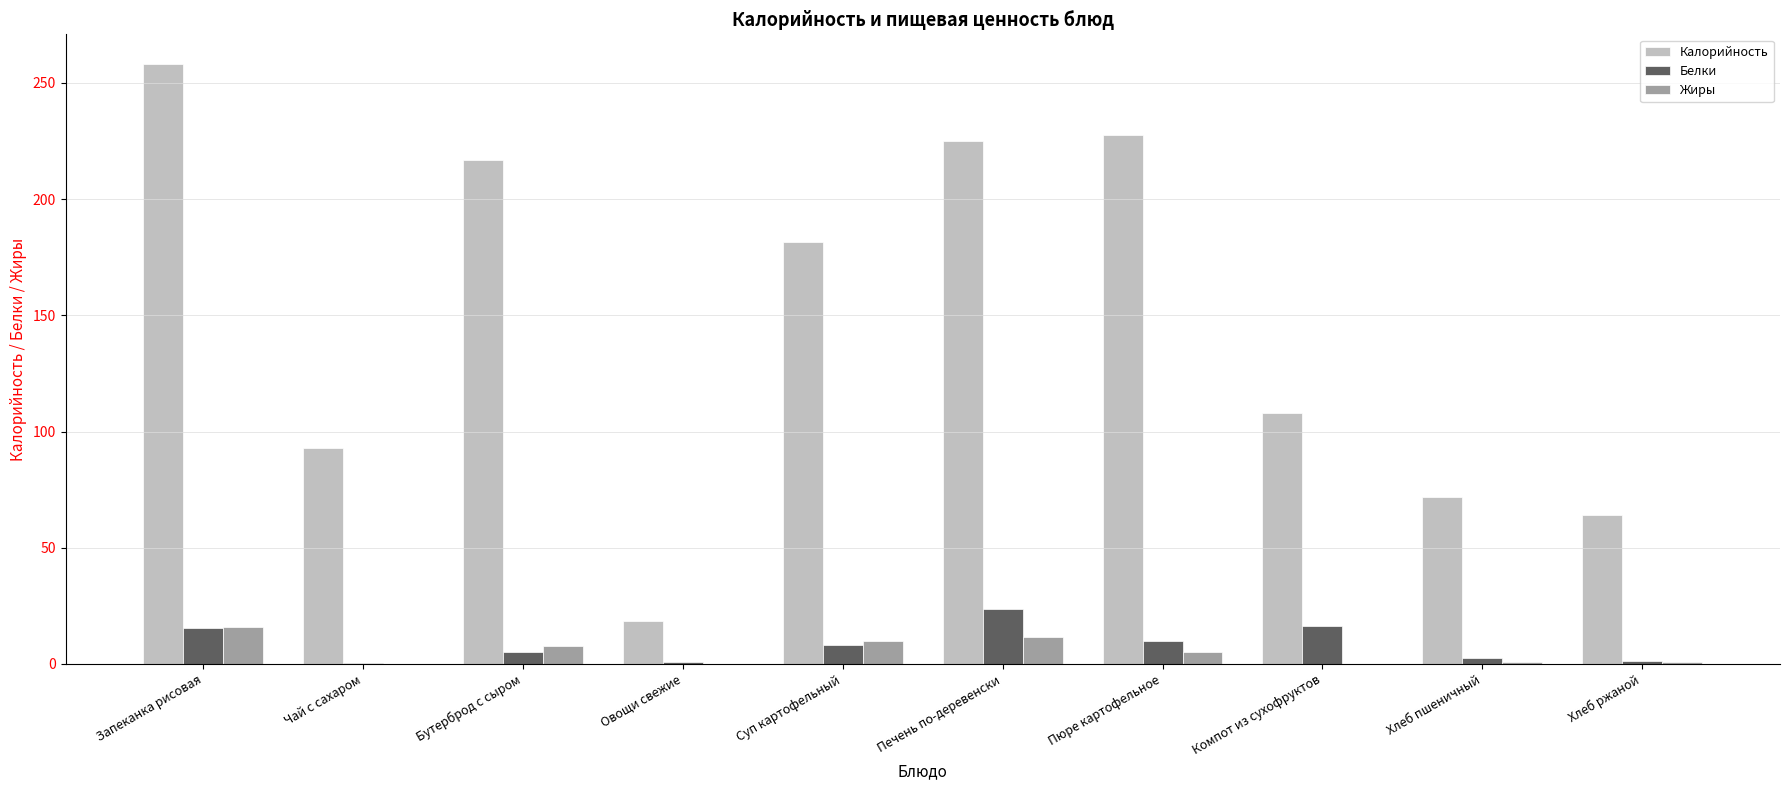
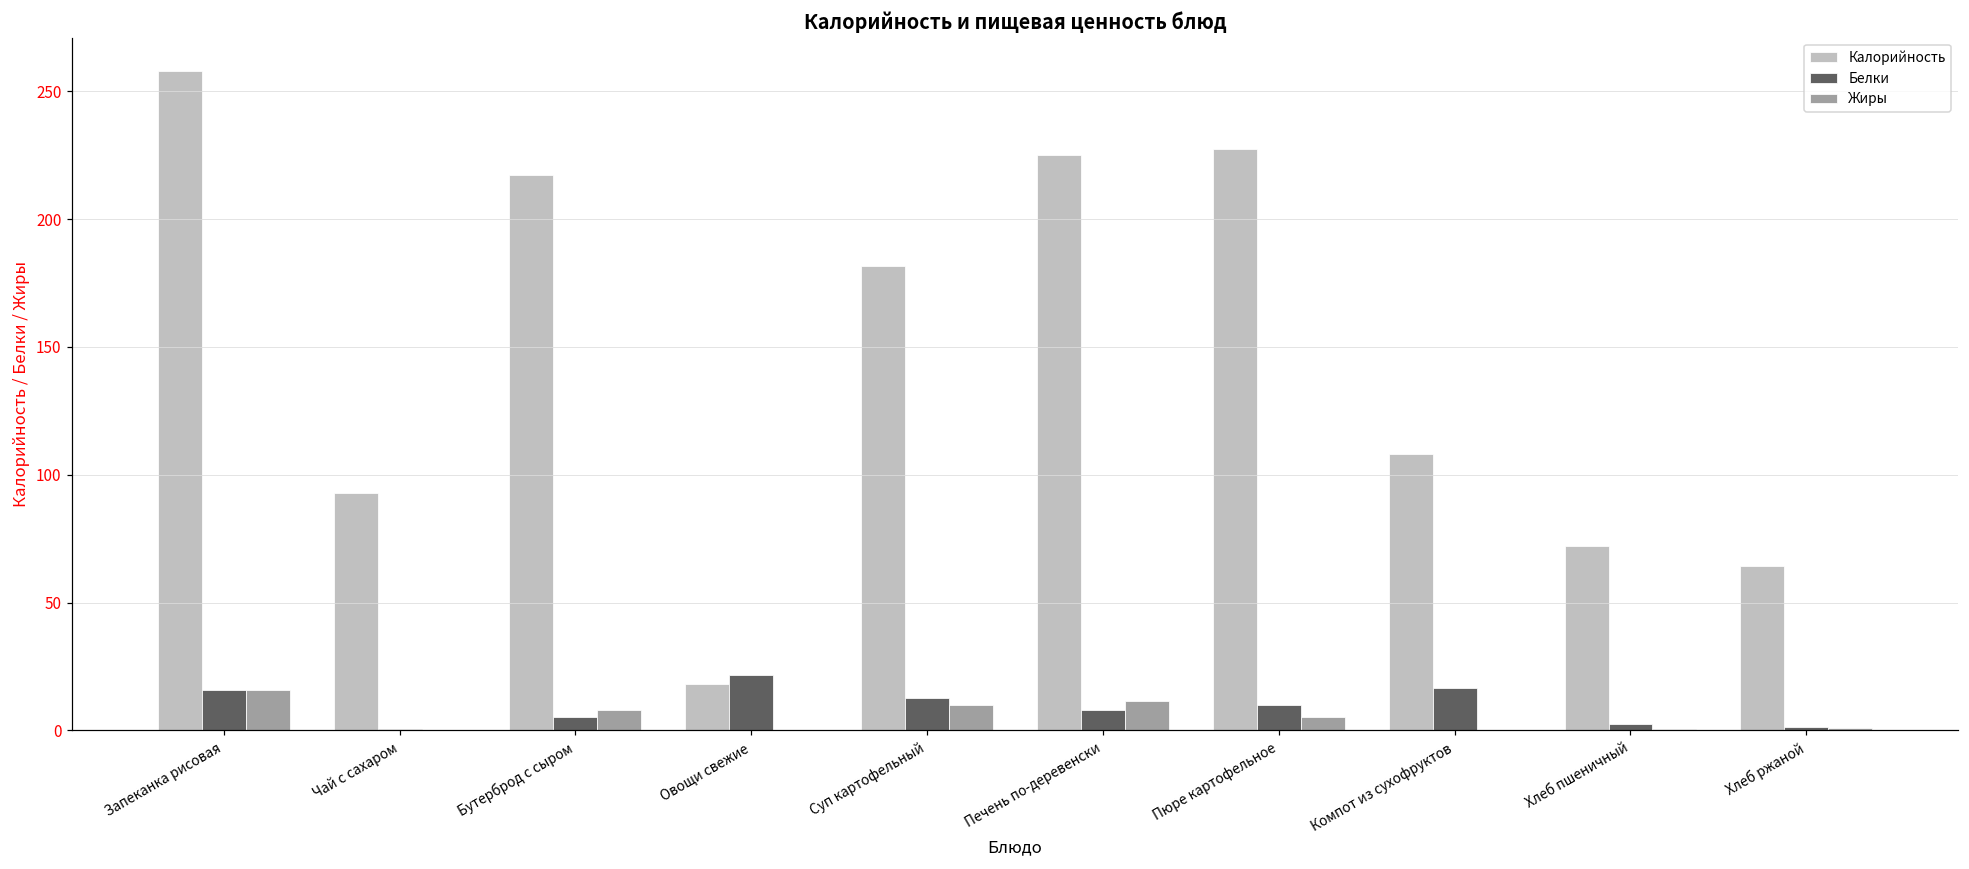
  {
    "Белки": {
      "Запеканка рисовая": 16,
      "Бутерброд с сыром": 5,
-     "Овощи свежие": 1,
-     "Суп картофельный": 8,
-     "Печень по-деревенски": 24,
+     "Овощи свежие": 21,
+     "Суп картофельный": 13,
+     "Печень по-деревенски": 8,
      "Пюре картофельное": 10,
      "Компот из сухофруктов": 17,
      "Хлеб пшеничный": 2,
      "Хлеб ржаной": 1
    }
  }
